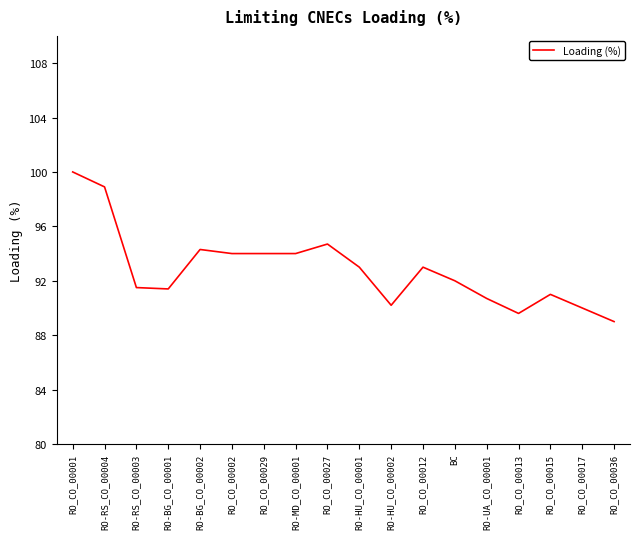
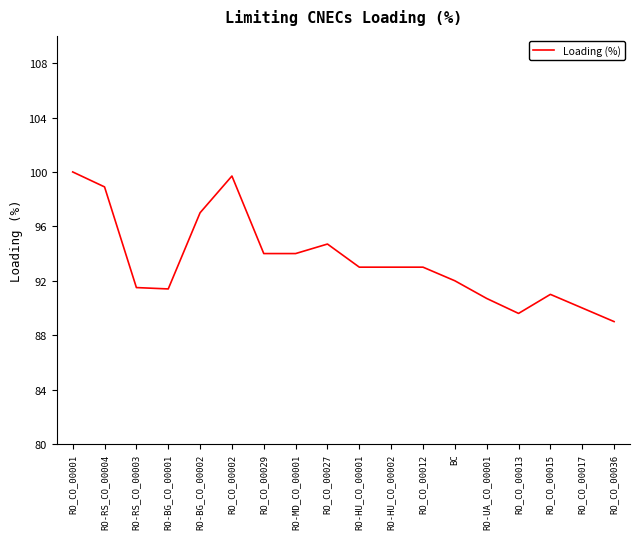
  {
    "RO_CO_00001": 100.0,
    "RO-RS_CO_00004": 98.9,
    "RO-RS_CO_00003": 91.5,
    "RO-BG_CO_00001": 91.4,
-   "RO-BG_CO_00002": 94.3,
-   "RO_CO_00002": 94.0,
+   "RO-BG_CO_00002": 97.0,
+   "RO_CO_00002": 99.7,
    "RO_CO_00029": 94.0,
    "RO-MD_CO_00001": 94.0,
    "RO_CO_00027": 94.7,
    "RO-HU_CO_00001": 93.0,
-   "RO-HU_CO_00002": 90.2,
+   "RO-HU_CO_00002": 93.0,
    "RO_CO_00012": 93.0,
    "BC": 92.0,
    "RO-UA_CO_00001": 90.7,
    "RO_CO_00013": 89.6,
    "RO_CO_00015": 91.0,
    "RO_CO_00017": 90.0,
    "RO_CO_00036": 89.0
  }
